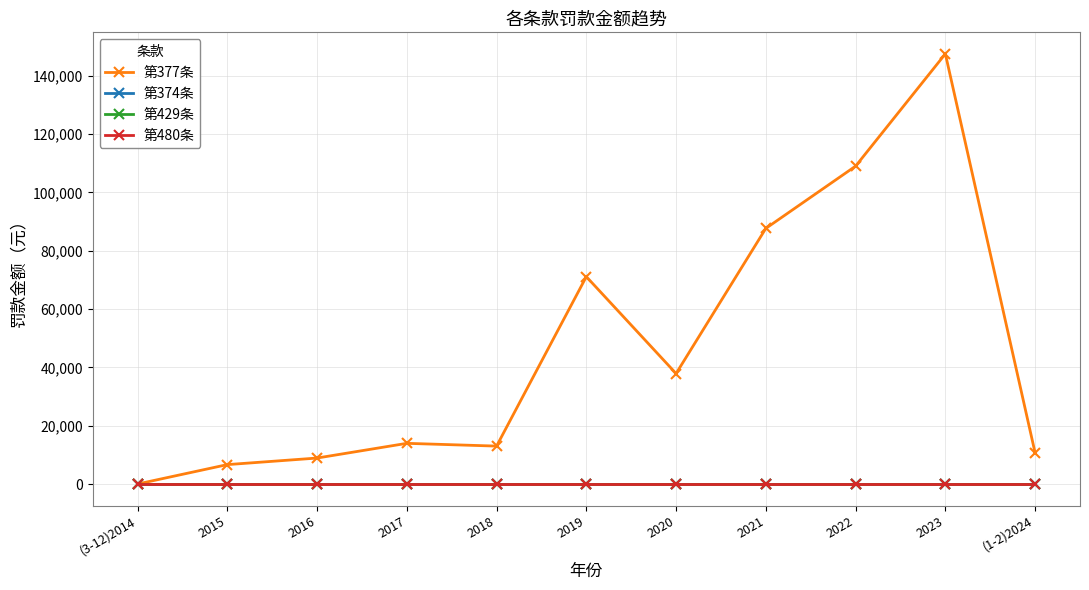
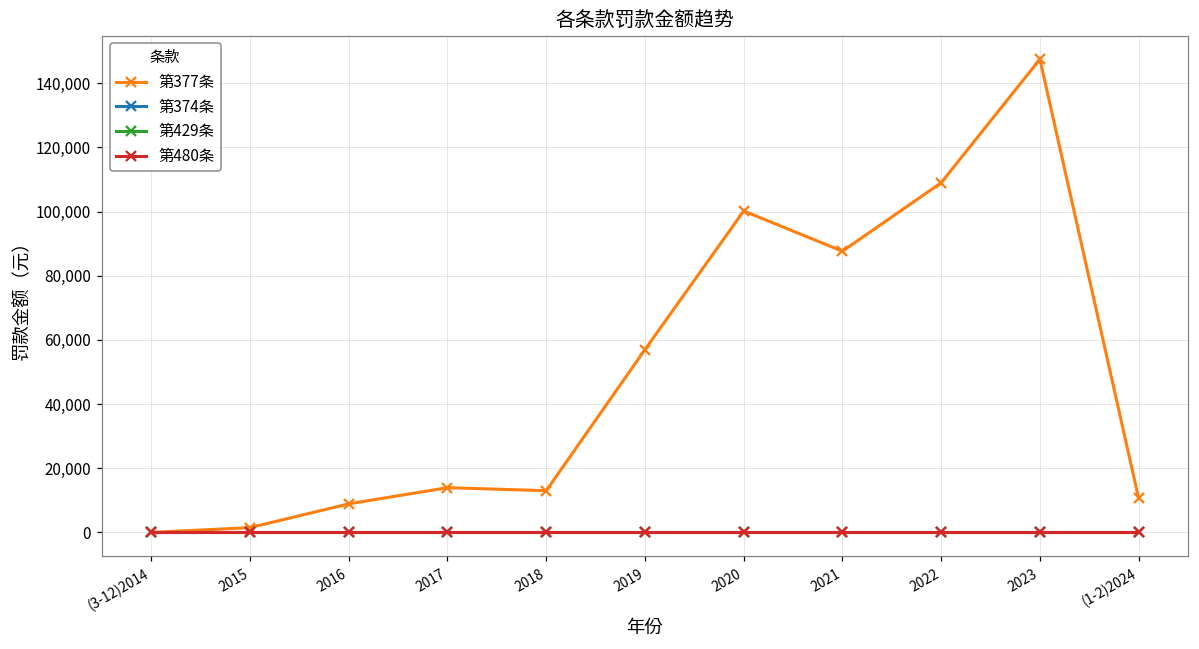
  {
    "第377条": {
-     "2015": "7,000",
+     "2015": "2,000",
      "2016": "9,000",
      "2017": "14,000",
      "2018": "13,000",
-     "2019": "71,000",
-     "2020": "38,000",
+     "2019": "57,000",
+     "2020": "100,000",
      "2021": "88,000",
      "2022": "109,000",
      "2023": "148,000",
      "(1-2)2024": "11,000"
    },
    "第480条": {
      "2015": "0",
      "2016": "0",
      "2017": "0",
      "2018": "0",
      "2019": "0",
      "2020": "0",
      "2021": "0",
      "2022": "0",
      "2023": "0",
      "(1-2)2024": "0"
    }
  }
